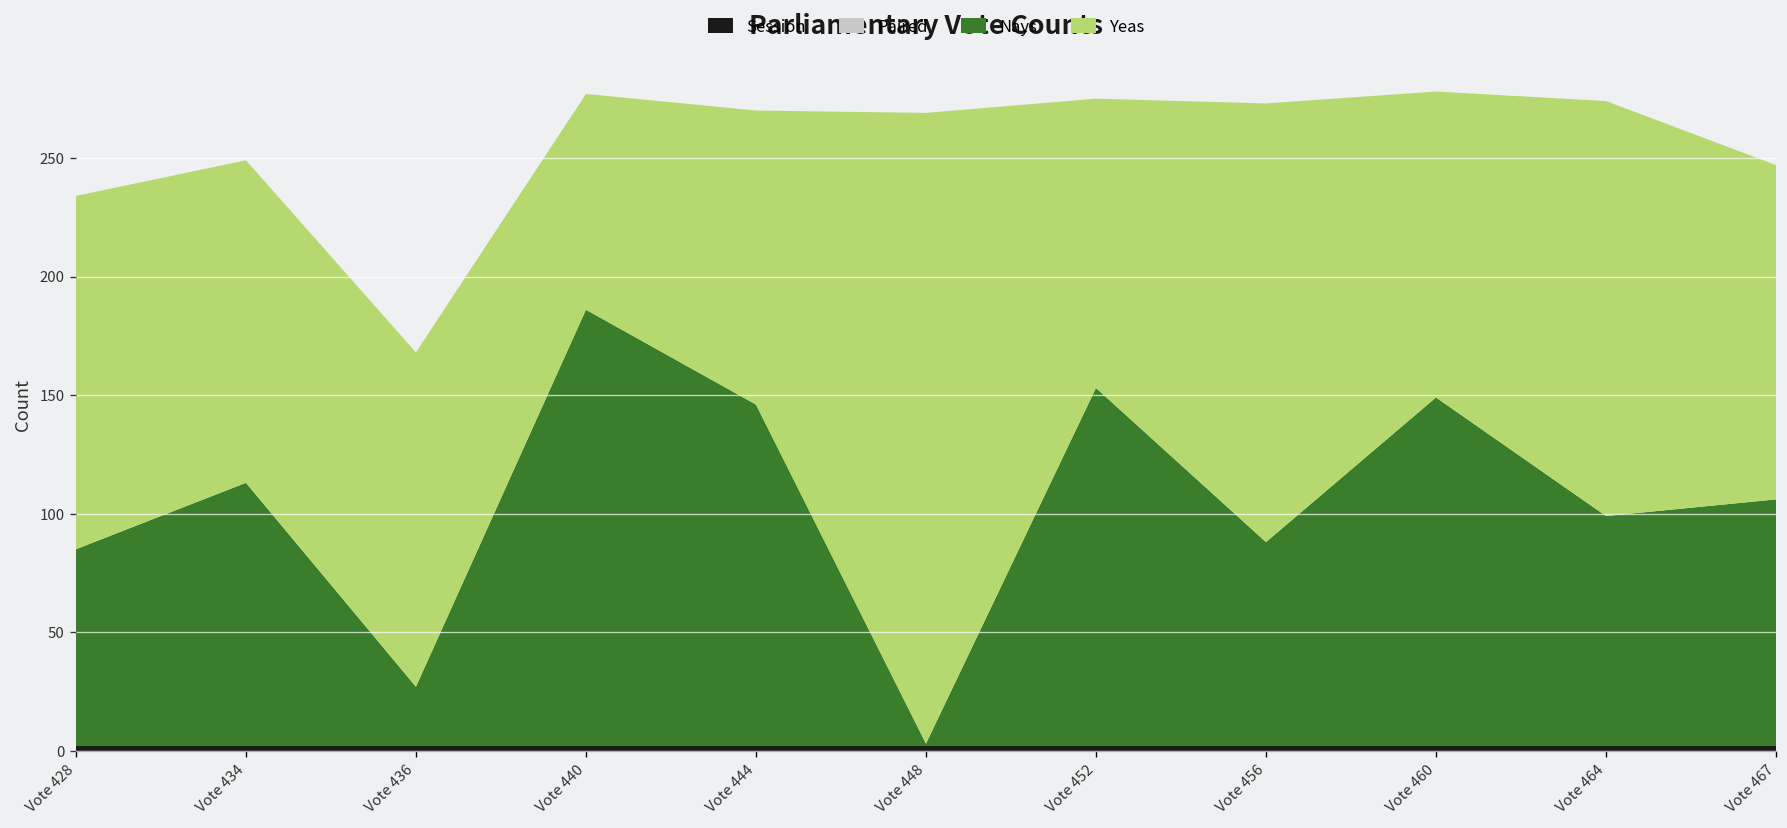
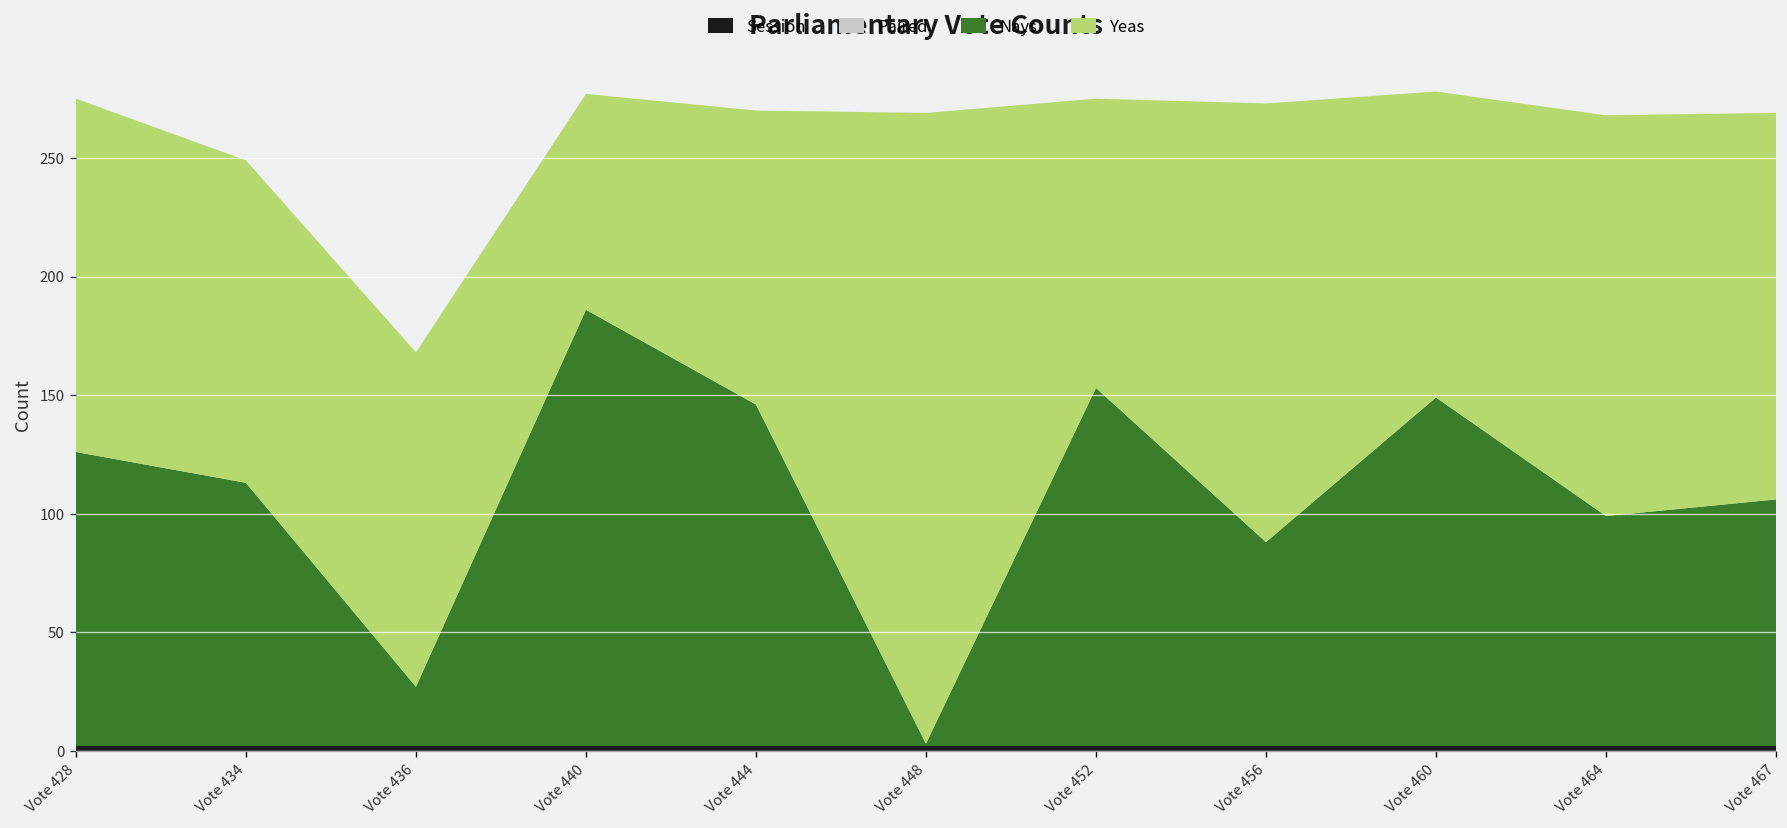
  {
    "Nays": {
-     "Vote 428": 83
+     "Vote 428": 124
    },
    "Yeas": {
      "Vote 428": 149,
      "Vote 434": 136,
      "Vote 436": 141,
      "Vote 440": 91,
      "Vote 444": 124,
      "Vote 448": 266,
      "Vote 452": 122,
      "Vote 456": 185,
      "Vote 460": 129,
-     "Vote 464": 175,
-     "Vote 467": 141
+     "Vote 464": 169,
+     "Vote 467": 163
    }
  }
